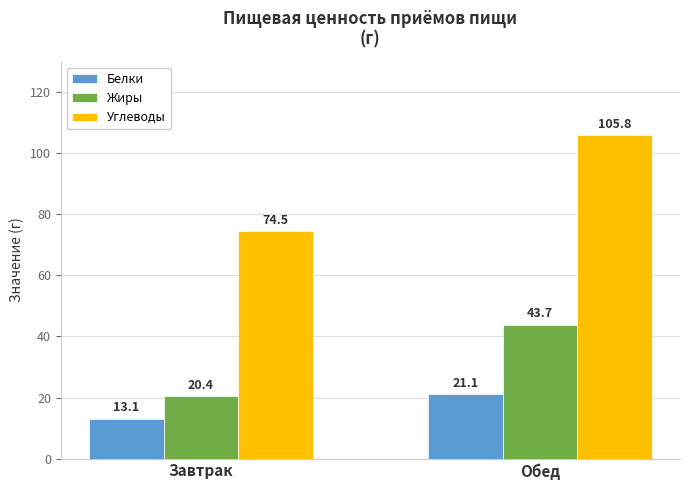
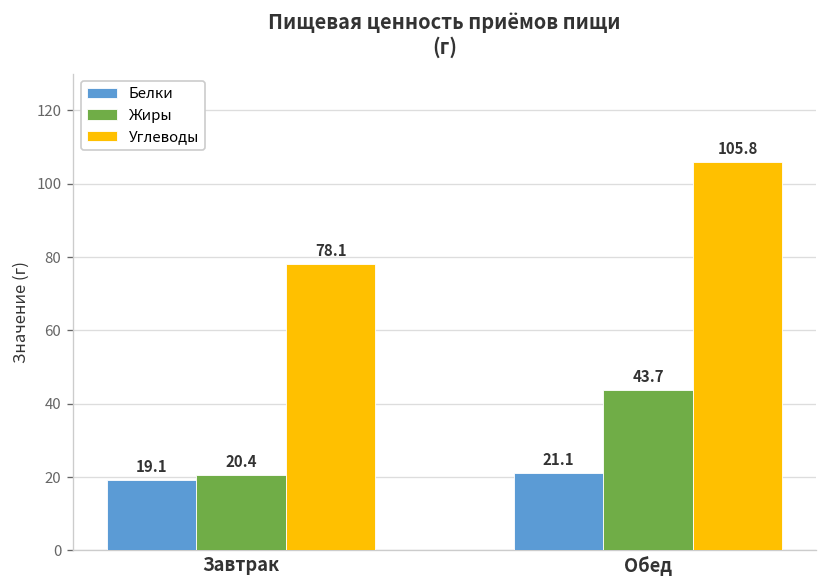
  {
    "Белки": {
-     "Завтрак": 13.1,
+     "Завтрак": 19.1,
      "Обед": 21.1
    },
    "Жиры": {
      "Завтрак": 20.4,
      "Обед": 43.7
    },
    "Углеводы": {
-     "Завтрак": 74.5,
+     "Завтрак": 78.1,
      "Обед": 105.8
    }
  }
